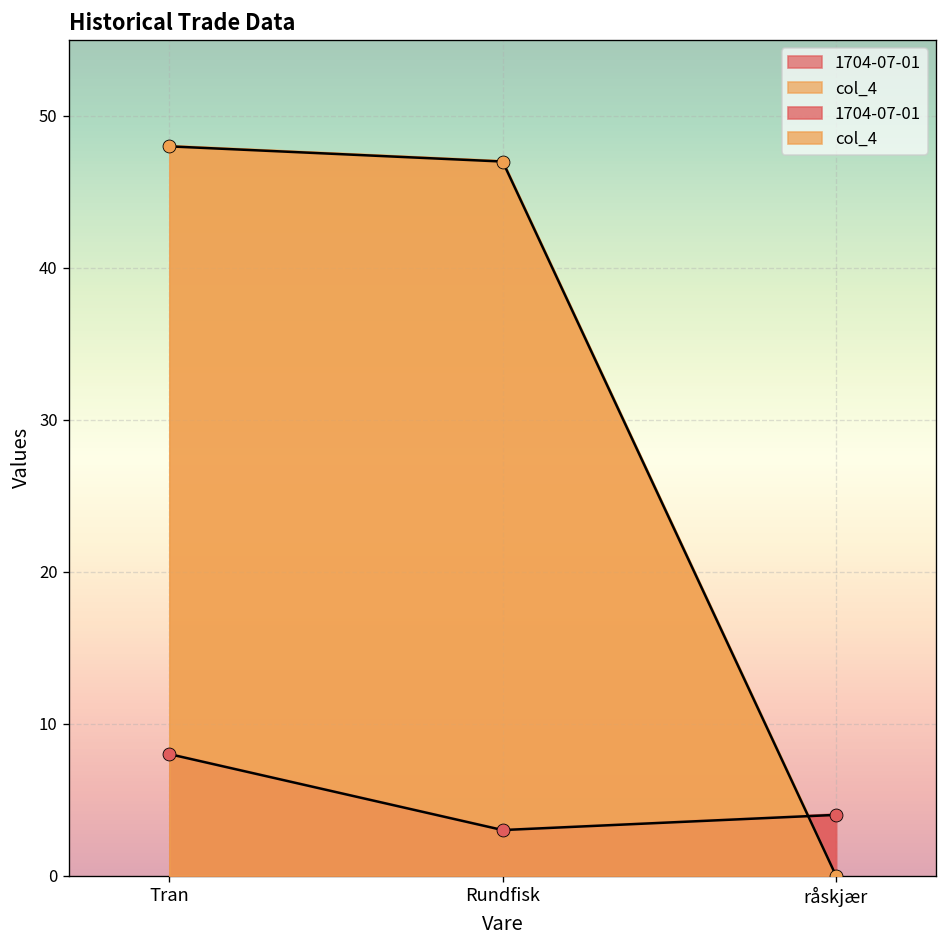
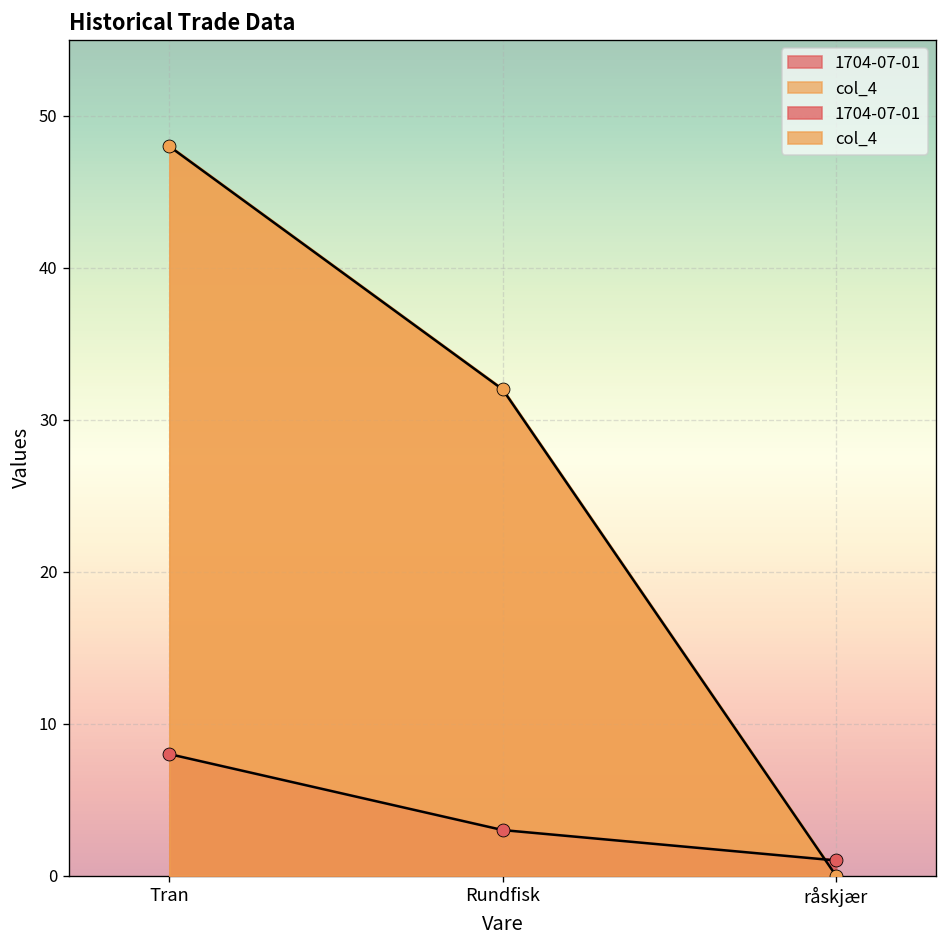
  {
    "1704-07-01": {
      "Tran": 8,
      "Rundfisk": 3,
-     "råskjær": 4
+     "råskjær": 1
    },
    "col_4": {
      "Tran": 48,
-     "Rundfisk": 47,
+     "Rundfisk": 32,
      "råskjær": 0
    }
  }
